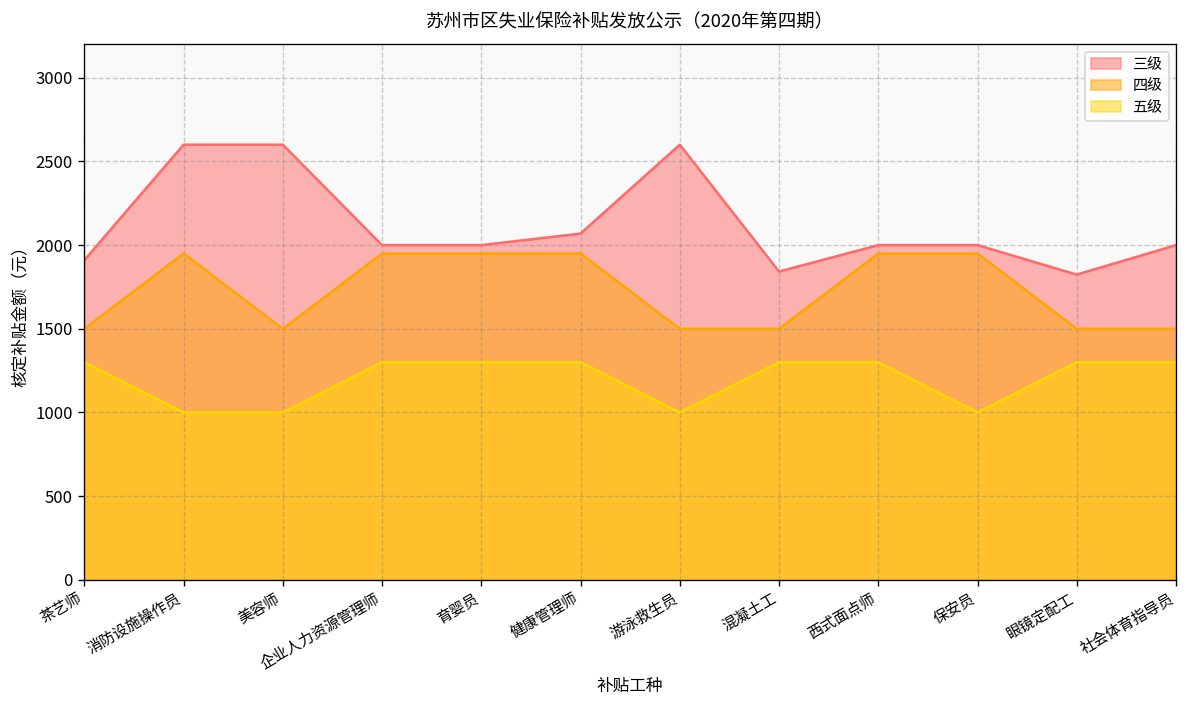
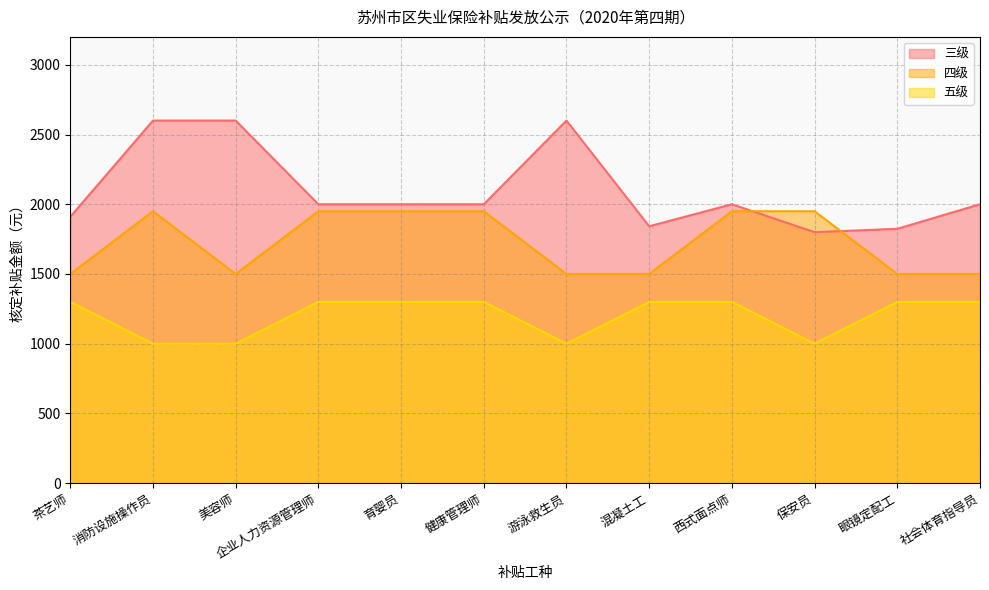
  {
    "三级": {
      "茶艺师": 1910,
      "消防设施操作员": 2600,
      "美容师": 2600,
      "企业人力资源管理师": 2000,
      "育婴员": 2000,
-     "健康管理师": 2070,
+     "健康管理师": 2000,
      "游泳救生员": 2600,
      "混凝土工": 1840,
      "西式面点师": 2000,
-     "保安员": 2000,
+     "保安员": 1800,
      "眼镜定配工": 1820,
      "社会体育指导员": 2000
    }
  }
